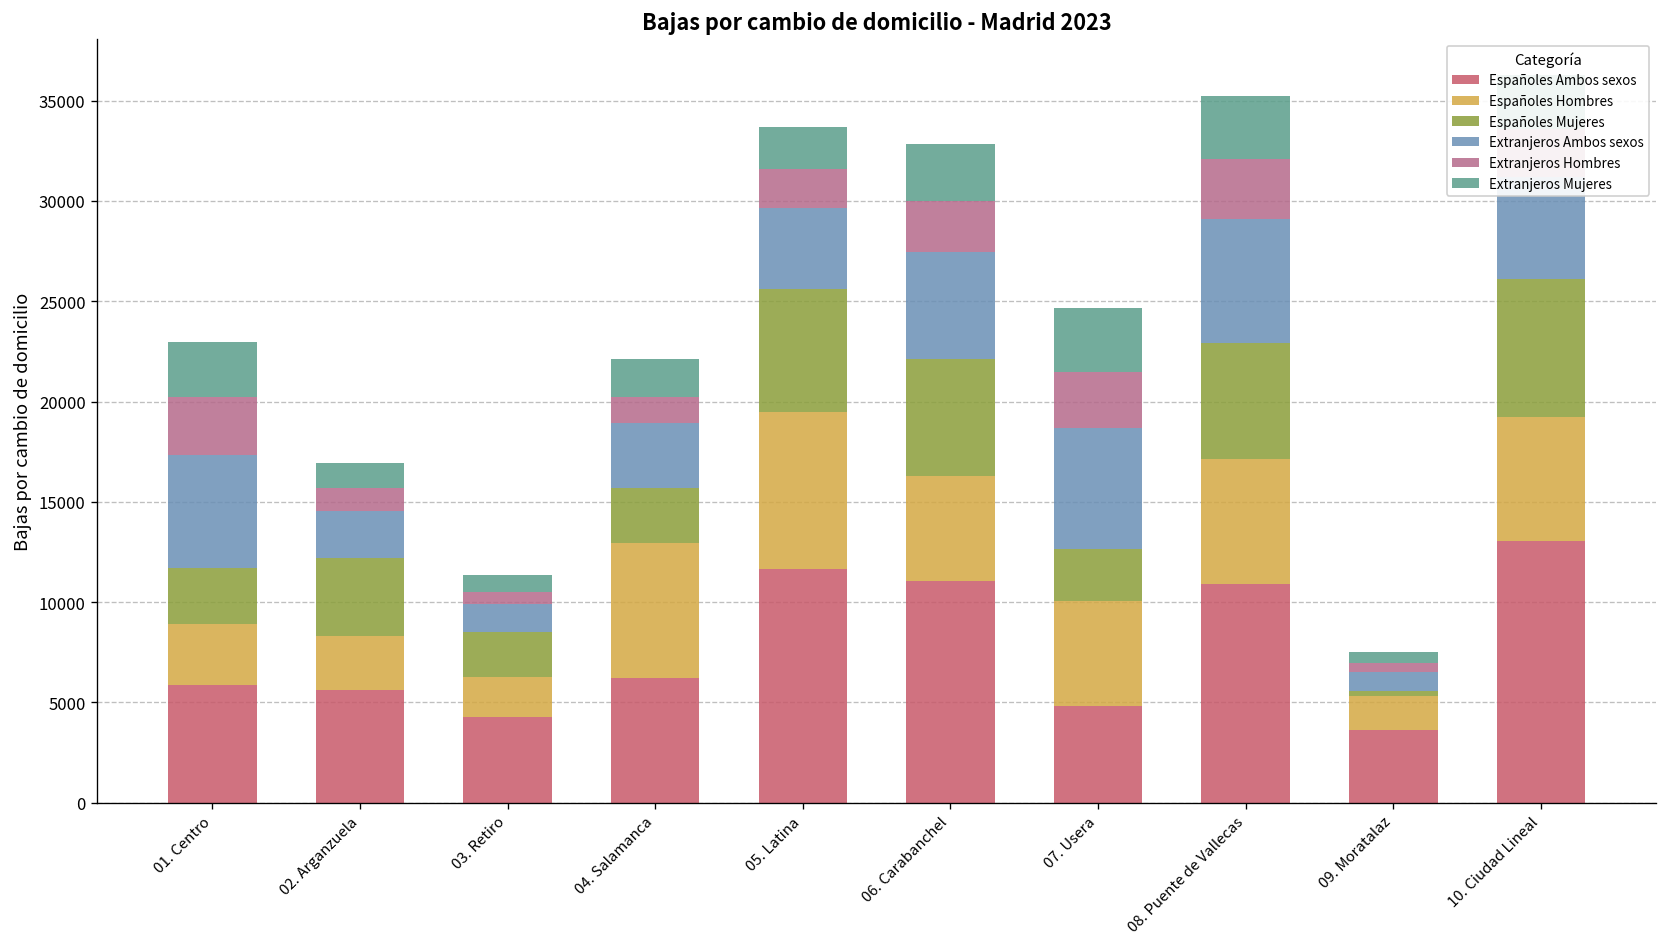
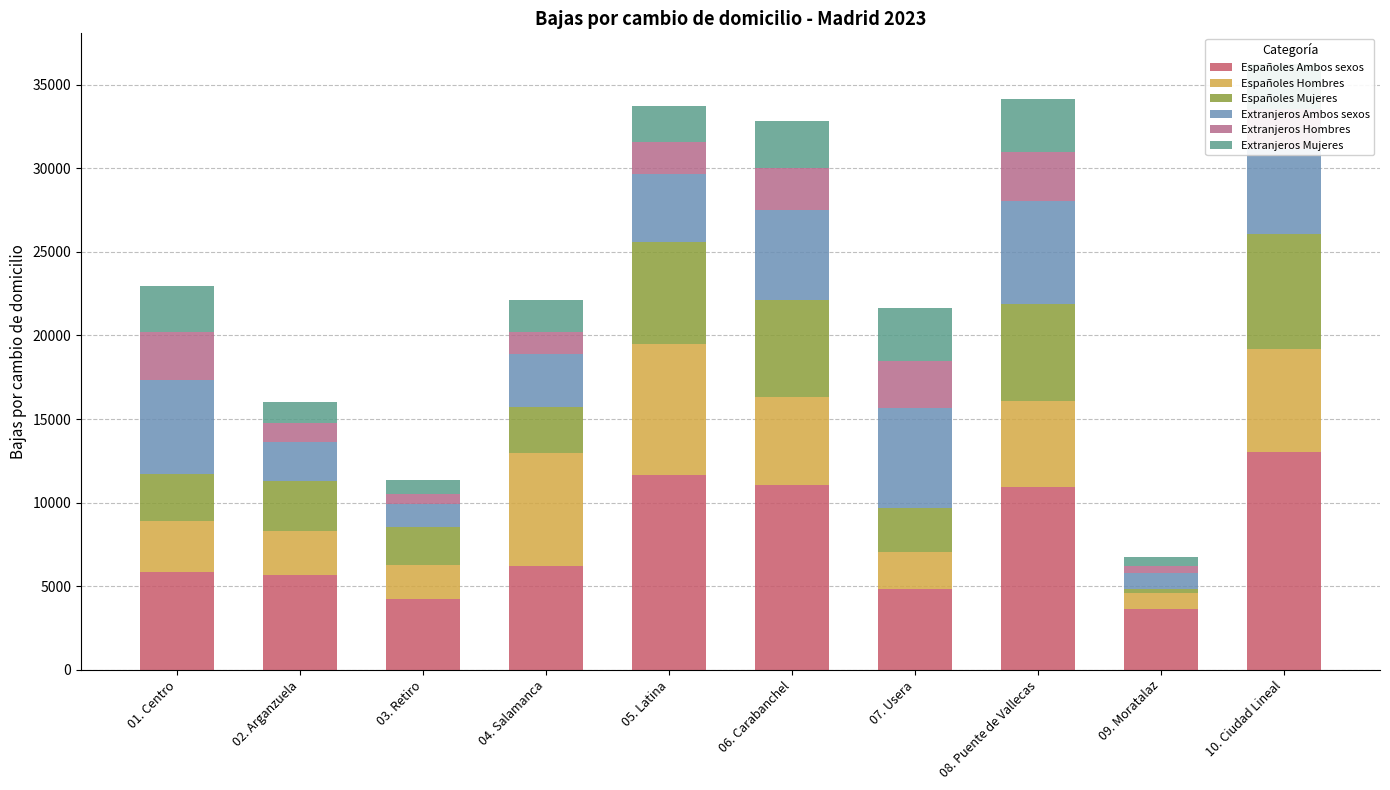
  {
    "Españoles Hombres": {
      "01. Centro": 3100,
      "02. Arganzuela": 2700,
      "03. Retiro": 2000,
      "04. Salamanca": 6700,
      "05. Latina": 7900,
      "06. Carabanchel": 5200,
-     "07. Usera": 5200,
-     "08. Puente de Vallecas": 6200,
-     "09. Moratalaz": 1700,
+     "07. Usera": 2200,
+     "08. Puente de Vallecas": 5100,
+     "09. Moratalaz": 1000,
      "10. Ciudad Lineal": 6200
    },
    "Españoles Mujeres": {
      "01. Centro": 2800,
-     "02. Arganzuela": 3900,
+     "02. Arganzuela": 3000,
      "03. Retiro": 2300,
      "04. Salamanca": 2700,
      "05. Latina": 6100,
      "06. Carabanchel": 5800,
      "07. Usera": 2600,
      "08. Puente de Vallecas": 5800,
      "09. Moratalaz": 300,
      "10. Ciudad Lineal": 6900
    }
  }
